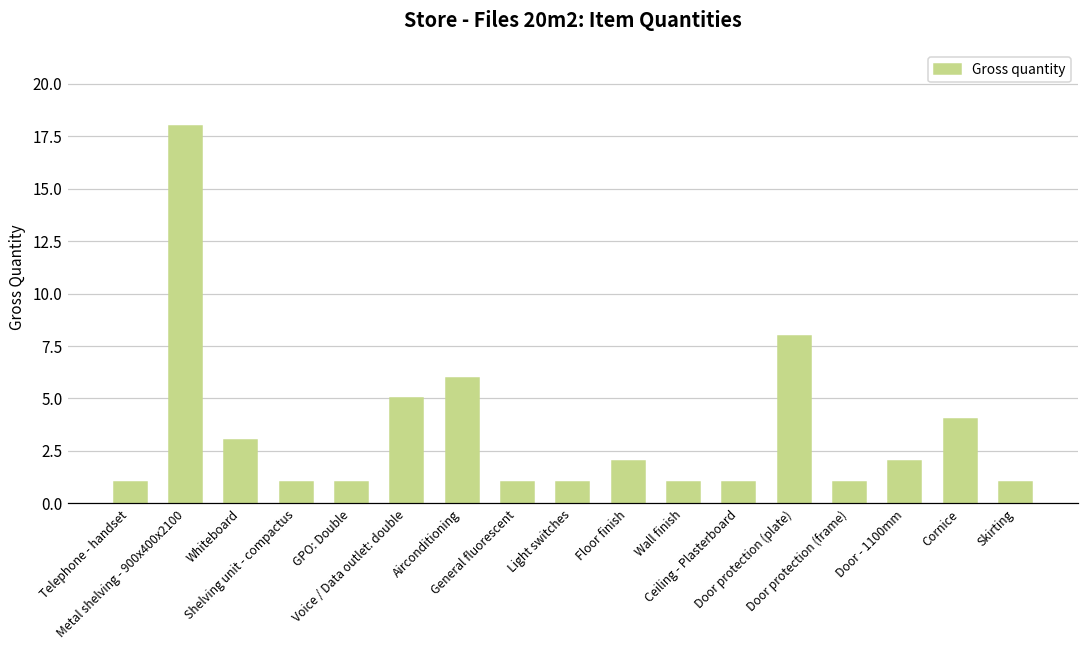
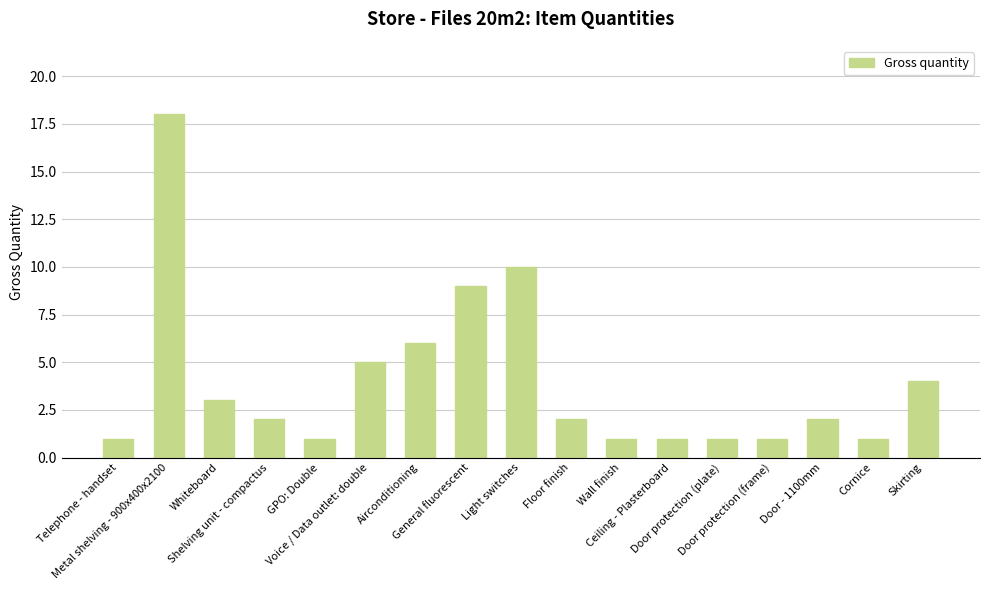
  {
    "Telephone - handset": 1,
    "Metal shelving - 900x400x2100": 18,
    "Whiteboard": 3,
-   "Shelving unit - compactus": 1,
+   "Shelving unit - compactus": 2,
    "GPO: Double": 1,
    "Voice / Data outlet: double": 5,
    "Airconditioning": 6,
-   "General fluorescent": 1,
-   "Light switches": 1,
+   "General fluorescent": 9,
+   "Light switches": 10,
    "Floor finish": 2,
    "Wall finish": 1,
    "Ceiling - Plasterboard": 1,
-   "Door protection (plate)": 8,
+   "Door protection (plate)": 1,
    "Door protection (frame)": 1,
    "Door - 1100mm": 2,
-   "Cornice": 4,
-   "Skirting": 1
+   "Cornice": 1,
+   "Skirting": 4
  }
